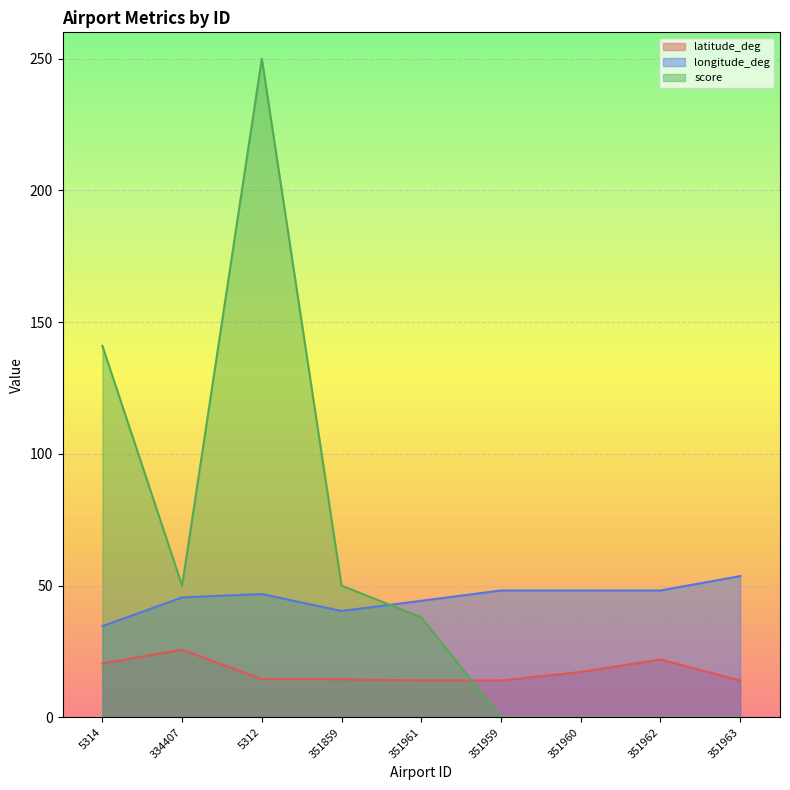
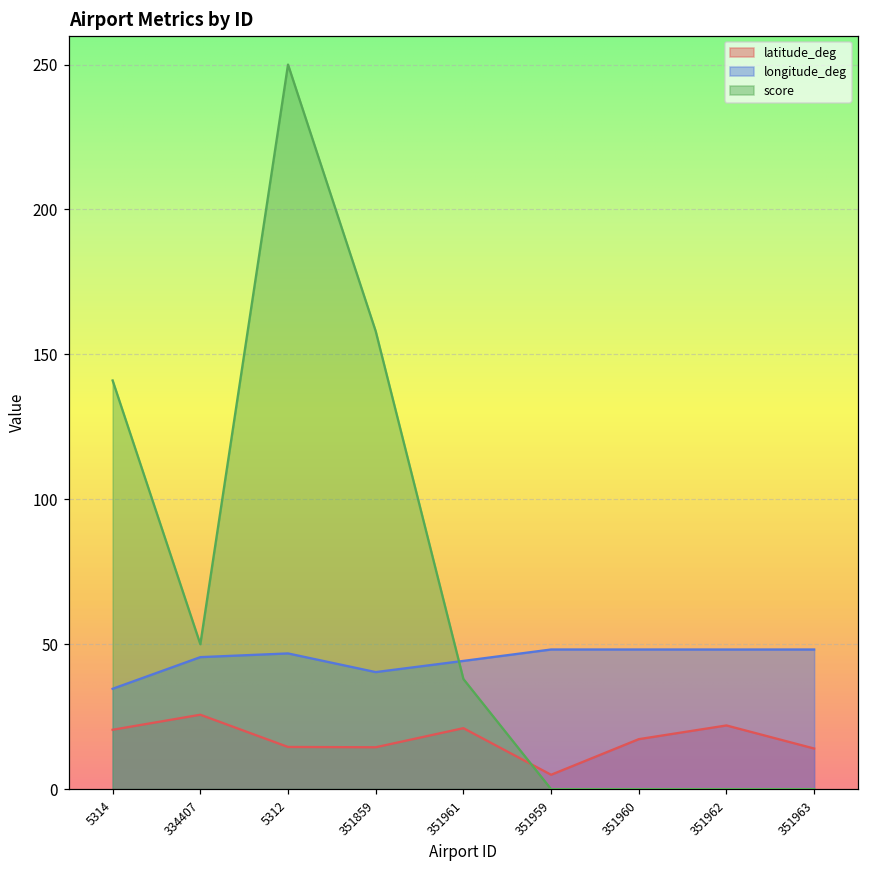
  {
    "latitude_deg": {
      "5314": 20,
      "334407": 26,
      "5312": 15,
      "351859": 14,
-     "351961": 14,
-     "351959": 14,
+     "351961": 21,
+     "351959": 5,
      "351960": 17,
      "351962": 22,
      "351963": 14
    },
    "longitude_deg": {
      "5314": 35,
      "334407": 46,
      "5312": 47,
      "351859": 40,
      "351961": 44,
      "351959": 48,
      "351960": 48,
      "351962": 48,
-     "351963": 54
+     "351963": 48
    },
    "score": {
      "5314": 141,
      "334407": 50,
      "5312": 250,
-     "351859": 50,
+     "351859": 158,
      "351961": 38,
      "351959": 0,
      "351960": 0,
      "351962": 0,
      "351963": 0
    }
  }
